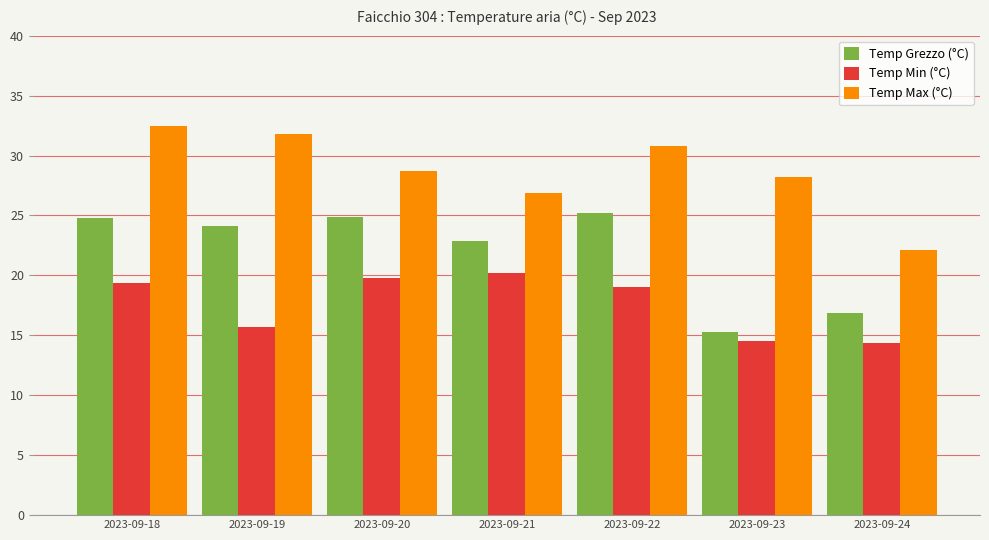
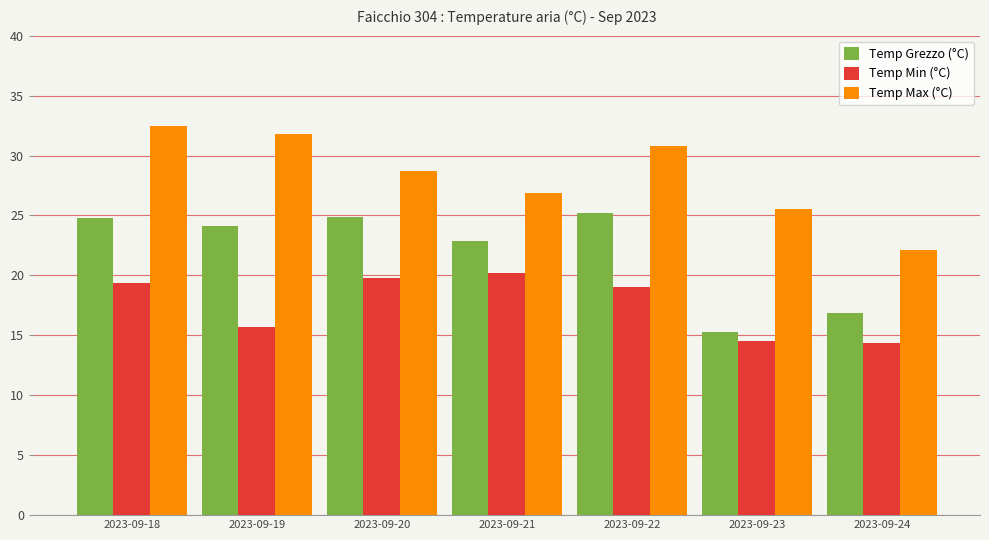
  {
    "Temp Grezzo (°C)": {
      "2023-09-18": 24.8,
      "2023-09-19": 24.1,
      "2023-09-20": 24.9,
      "2023-09-21": 22.9,
      "2023-09-22": 25.2,
      "2023-09-23": 15.3,
      "2023-09-24": 16.9
    },
    "Temp Min (°C)": {
      "2023-09-18": 19.4,
      "2023-09-19": 15.7,
      "2023-09-20": 19.8,
      "2023-09-21": 20.2,
      "2023-09-22": 19.0,
      "2023-09-23": 14.5,
      "2023-09-24": 14.4
    },
    "Temp Max (°C)": {
      "2023-09-18": 32.5,
      "2023-09-19": 31.8,
      "2023-09-20": 28.7,
      "2023-09-21": 26.9,
      "2023-09-22": 30.8,
-     "2023-09-23": 28.2,
+     "2023-09-23": 25.5,
      "2023-09-24": 22.1
    }
  }
